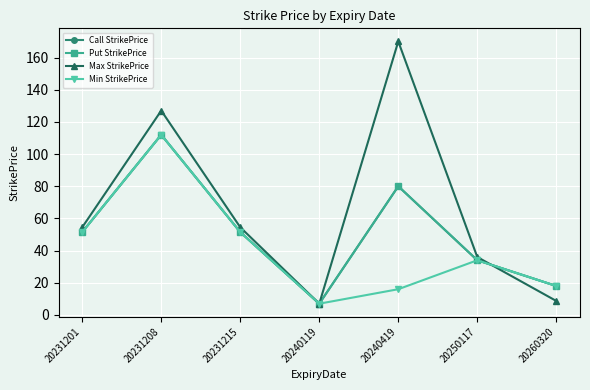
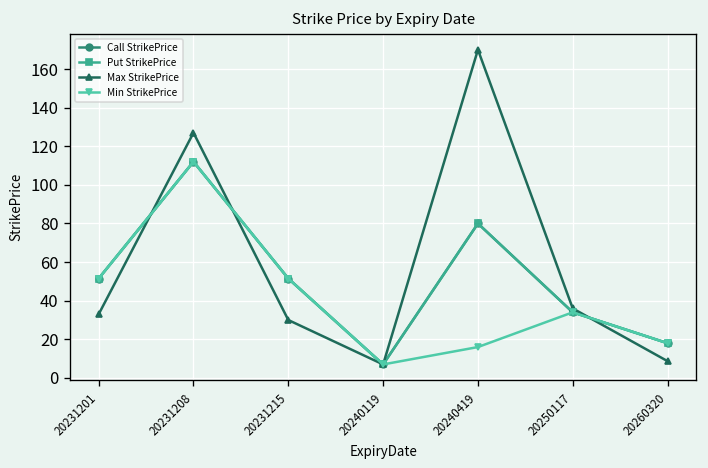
  {
    "Max StrikePrice": {
-     "20231201": 55,
+     "20231201": 33,
      "20231208": 127,
-     "20231215": 55,
+     "20231215": 30,
      "20240419": 170,
      "20250117": 36,
      "20260320": 9
    }
  }
